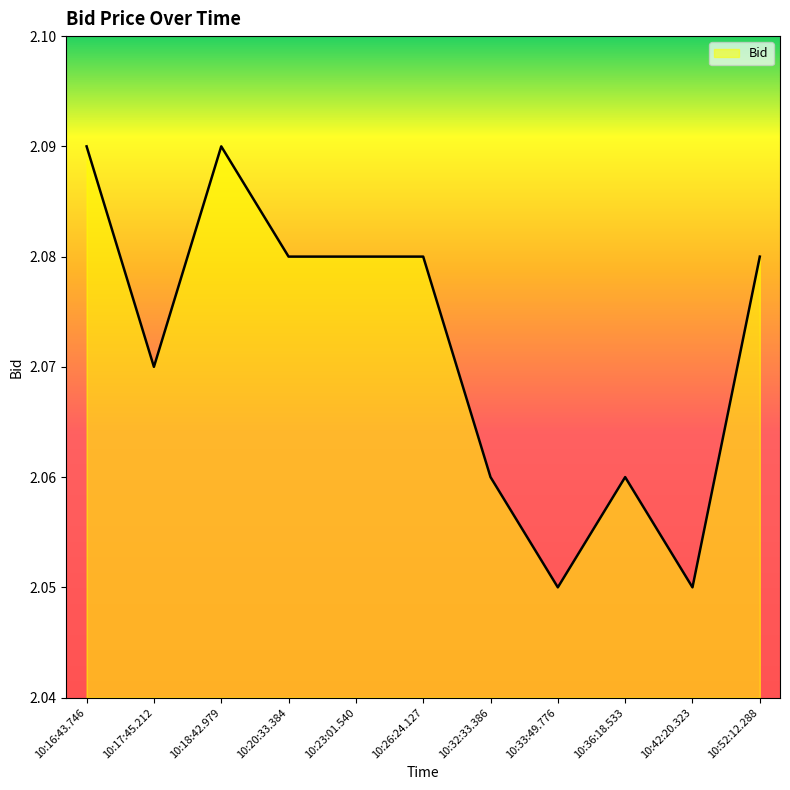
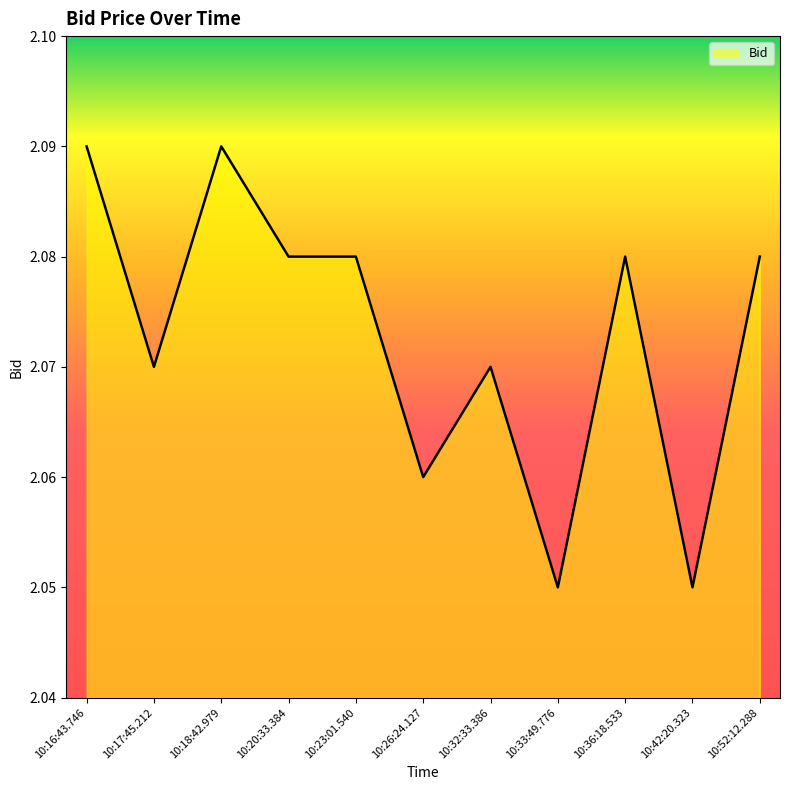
  {
    "10:16:43.746": 2.09,
    "10:17:45.212": 2.07,
    "10:18:42.979": 2.09,
    "10:20:33.384": 2.08,
    "10:23:01.540": 2.08,
-   "10:26:24.127": 2.08,
-   "10:32:33.386": 2.06,
+   "10:26:24.127": 2.06,
+   "10:32:33.386": 2.07,
    "10:33:49.776": 2.05,
-   "10:36:18.533": 2.06,
+   "10:36:18.533": 2.08,
    "10:42:20.323": 2.05,
    "10:52:12.288": 2.08
  }
